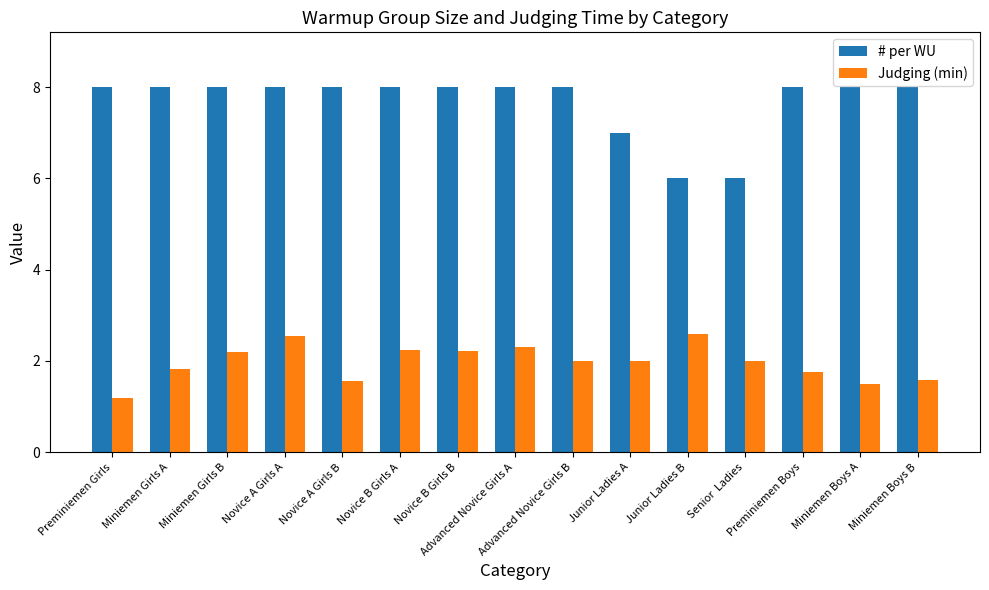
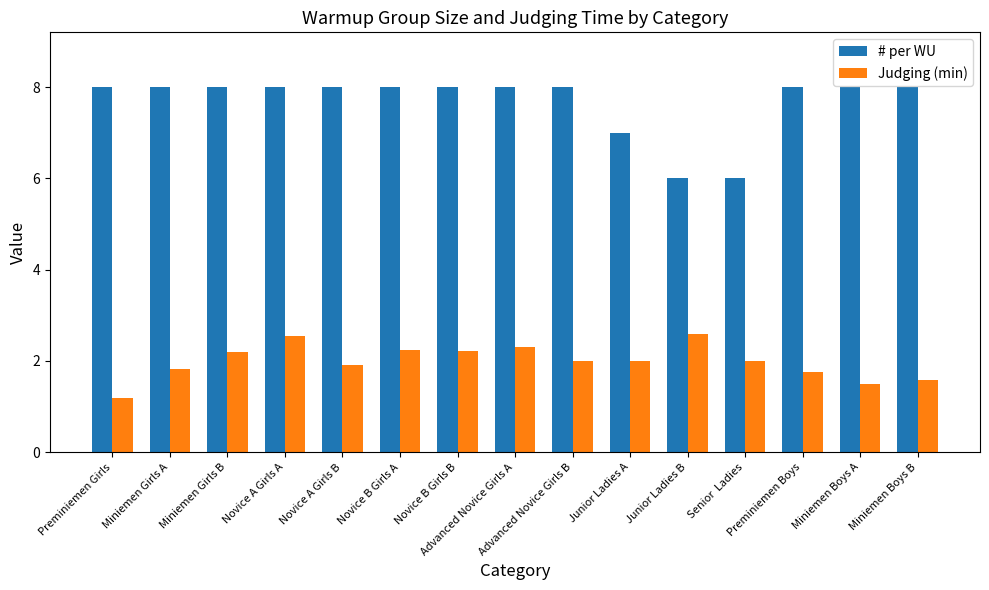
  {
    "# per WU": {
      "Preminiemen Girls": 8.0,
      "Miniemen Girls A": 8.0,
      "Miniemen Girls B": 8.0,
      "Novice A Girls A": 8.0,
      "Novice A Girls B": 8.0,
      "Novice B Girls A": 8.0,
      "Novice B Girls B": 8.0,
      "Advanced Novice Girls A": 8.0,
      "Advanced Novice Girls B": 8.0,
      "Junior Ladies A": 7.0,
      "Junior Ladies B": 6.0,
      "Senior Ladies": 6.0,
      "Preminiemen Boys": 8.0,
      "Miniemen Boys A": 8.0,
      "Miniemen Boys B": 8.0
    },
    "Judging (min)": {
      "Preminiemen Girls": 1.2,
      "Miniemen Girls A": 1.8,
      "Miniemen Girls B": 2.2,
      "Novice A Girls A": 2.5,
-     "Novice A Girls B": 1.6,
+     "Novice A Girls B": 1.9,
      "Novice B Girls A": 2.2,
      "Novice B Girls B": 2.2,
      "Advanced Novice Girls A": 2.3,
      "Advanced Novice Girls B": 2.0,
      "Junior Ladies A": 2.0,
      "Junior Ladies B": 2.6,
      "Senior Ladies": 2.0,
      "Preminiemen Boys": 1.8,
      "Miniemen Boys A": 1.5,
      "Miniemen Boys B": 1.6
    }
  }
